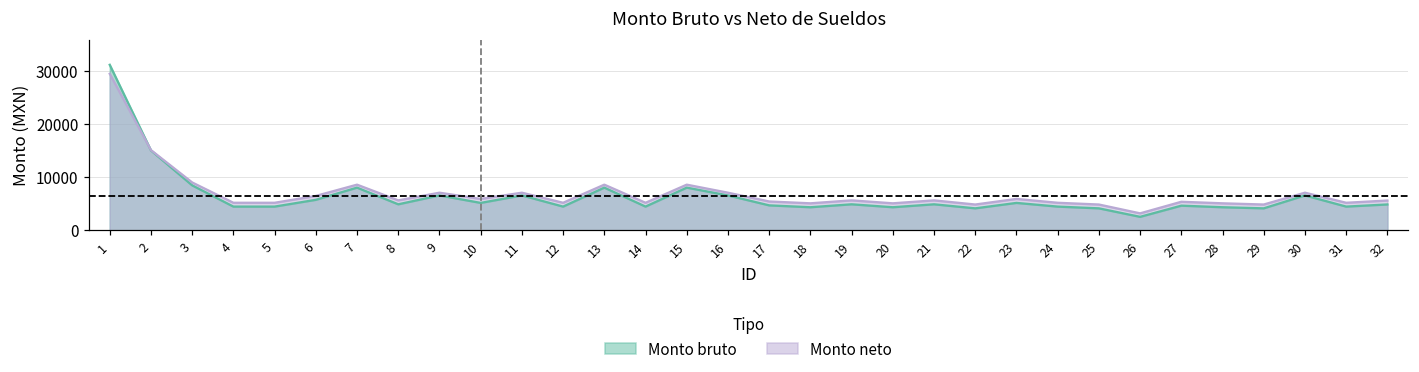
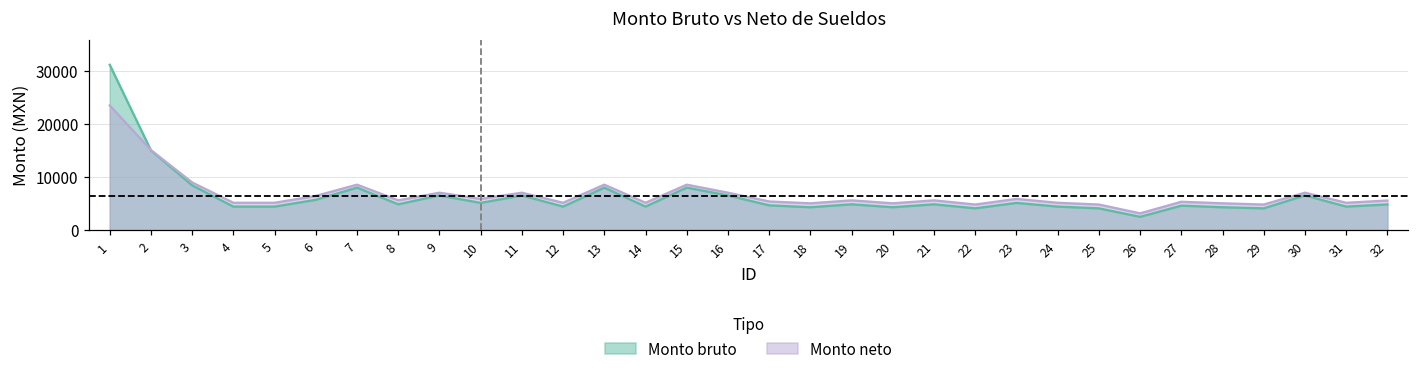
  {
    "Monto bruto": {
      "1": 31000,
      "3": 8000,
      "4": 4000,
      "5": 4000,
      "6": 6000,
      "7": 8000,
      "8": 5000,
      "10": 5000,
      "12": 4000,
      "13": 8000,
      "14": 4000,
      "15": 8000,
      "17": 5000,
      "18": 4000,
      "19": 5000,
      "20": 4000,
      "21": 5000,
      "22": 4000,
      "23": 5000,
      "24": 4000,
      "25": 4000,
      "26": 3000,
      "27": 5000,
      "28": 4000,
      "29": 4000,
      "31": 4000,
      "32": 5000
    },
    "Monto neto": {
-     "1": 29000,
+     "1": 23000,
      "3": 9000,
      "4": 5000,
      "5": 5000,
      "6": 6000,
      "7": 9000,
      "8": 6000,
      "10": 6000,
      "12": 5000,
      "13": 9000,
      "14": 5000,
      "15": 9000,
      "17": 5000,
      "18": 5000,
      "19": 6000,
      "20": 5000,
      "21": 6000,
      "22": 5000,
      "23": 6000,
      "24": 5000,
      "25": 5000,
      "26": 3000,
      "27": 5000,
      "28": 5000,
      "29": 5000,
      "31": 5000,
      "32": 6000
    }
  }
